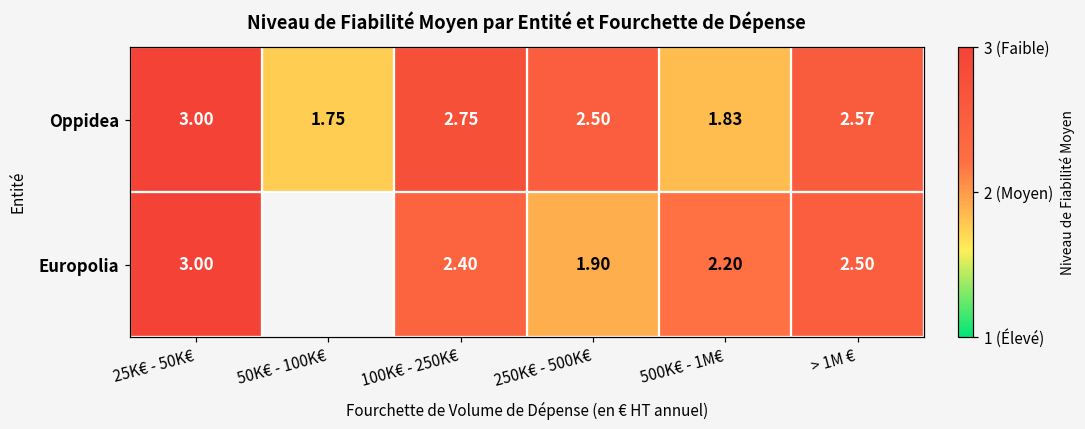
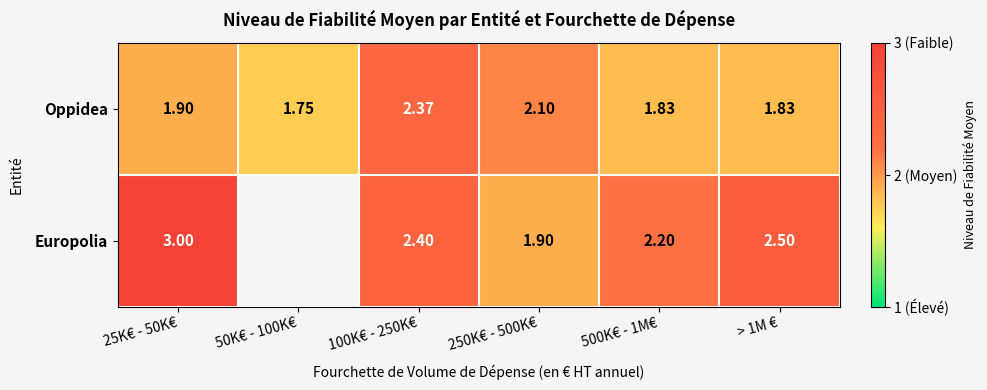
  {
    "Oppidea": {
-     "25K€ - 50K€": 3.00,
+     "25K€ - 50K€": 1.90,
      "50K€ - 100K€": 1.75,
-     "100K€ - 250K€": 2.75,
-     "250K€ - 500K€": 2.50,
+     "100K€ - 250K€": 2.37,
+     "250K€ - 500K€": 2.10,
      "500K€ - 1M€": 1.83,
-     "> 1M €": 2.57
+     "> 1M €": 1.83
    },
    "Europolia": {
      "25K€ - 50K€": 3.00,
      "100K€ - 250K€": 2.40,
      "250K€ - 500K€": 1.90,
      "500K€ - 1M€": 2.20,
      "> 1M €": 2.50
    }
  }
